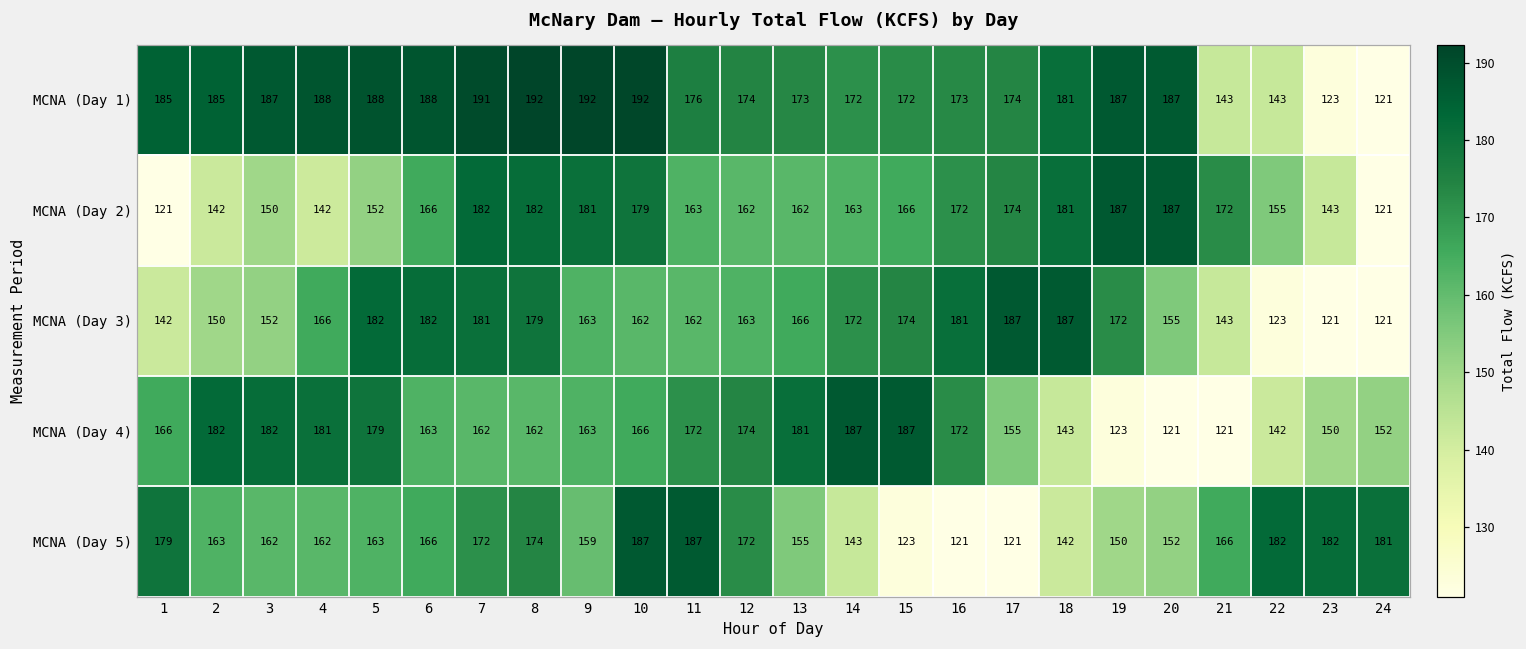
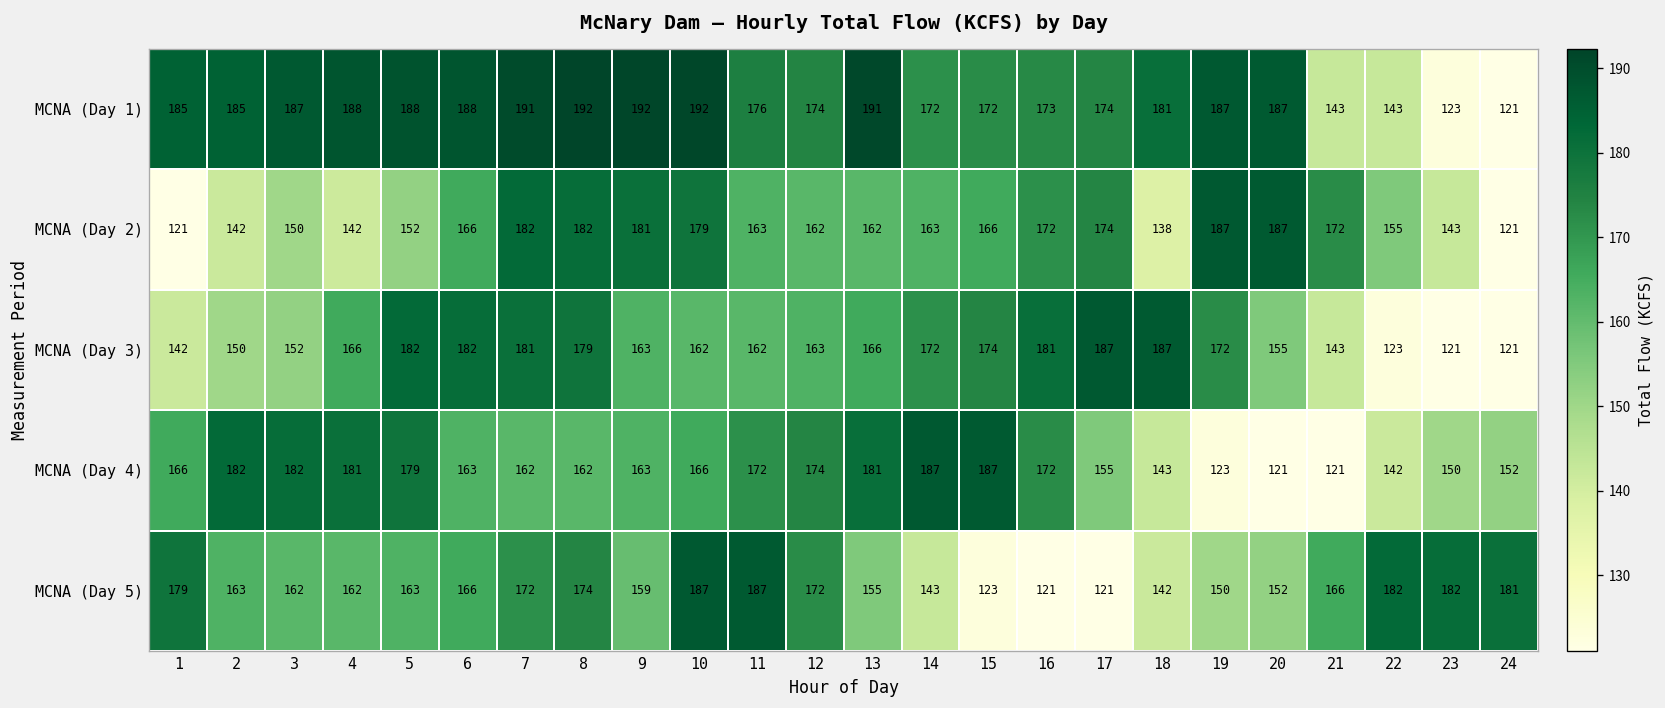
  {
    "MCNA (Day 1)": {
      "1": 185,
      "2": 185,
      "3": 187,
      "4": 188,
      "5": 188,
      "6": 188,
      "7": 191,
      "8": 192,
      "9": 192,
      "10": 192,
      "11": 176,
      "12": 174,
-     "13": 173,
+     "13": 191,
      "14": 172,
      "15": 172,
      "16": 173,
      "17": 174,
      "18": 181,
      "19": 187,
      "20": 187,
      "21": 143,
      "22": 143,
      "23": 123,
      "24": 121
    },
    "MCNA (Day 2)": {
      "1": 121,
      "2": 142,
      "3": 150,
      "4": 142,
      "5": 152,
      "6": 166,
      "7": 182,
      "8": 182,
      "9": 181,
      "10": 179,
      "11": 163,
      "12": 162,
      "13": 162,
      "14": 163,
      "15": 166,
      "16": 172,
      "17": 174,
-     "18": 181,
+     "18": 138,
      "19": 187,
      "20": 187,
      "21": 172,
      "22": 155,
      "23": 143,
      "24": 121
    },
    "MCNA (Day 3)": {
      "1": 142,
      "2": 150,
      "3": 152,
      "4": 166,
      "5": 182,
      "6": 182,
      "7": 181,
      "8": 179,
      "9": 163,
      "10": 162,
      "11": 162,
      "12": 163,
      "13": 166,
      "14": 172,
      "15": 174,
      "16": 181,
      "17": 187,
      "18": 187,
      "19": 172,
      "20": 155,
      "21": 143,
      "22": 123,
      "23": 121,
      "24": 121
    },
    "MCNA (Day 4)": {
      "1": 166,
      "2": 182,
      "3": 182,
      "4": 181,
      "5": 179,
      "6": 163,
      "7": 162,
      "8": 162,
      "9": 163,
      "10": 166,
      "11": 172,
      "12": 174,
      "13": 181,
      "14": 187,
      "15": 187,
      "16": 172,
      "17": 155,
      "18": 143,
      "19": 123,
      "20": 121,
      "21": 121,
      "22": 142,
      "23": 150,
      "24": 152
    },
    "MCNA (Day 5)": {
      "1": 179,
      "2": 163,
      "3": 162,
      "4": 162,
      "5": 163,
      "6": 166,
      "7": 172,
      "8": 174,
      "9": 159,
      "10": 187,
      "11": 187,
      "12": 172,
      "13": 155,
      "14": 143,
      "15": 123,
      "16": 121,
      "17": 121,
      "18": 142,
      "19": 150,
      "20": 152,
      "21": 166,
      "22": 182,
      "23": 182,
      "24": 181
    }
  }
